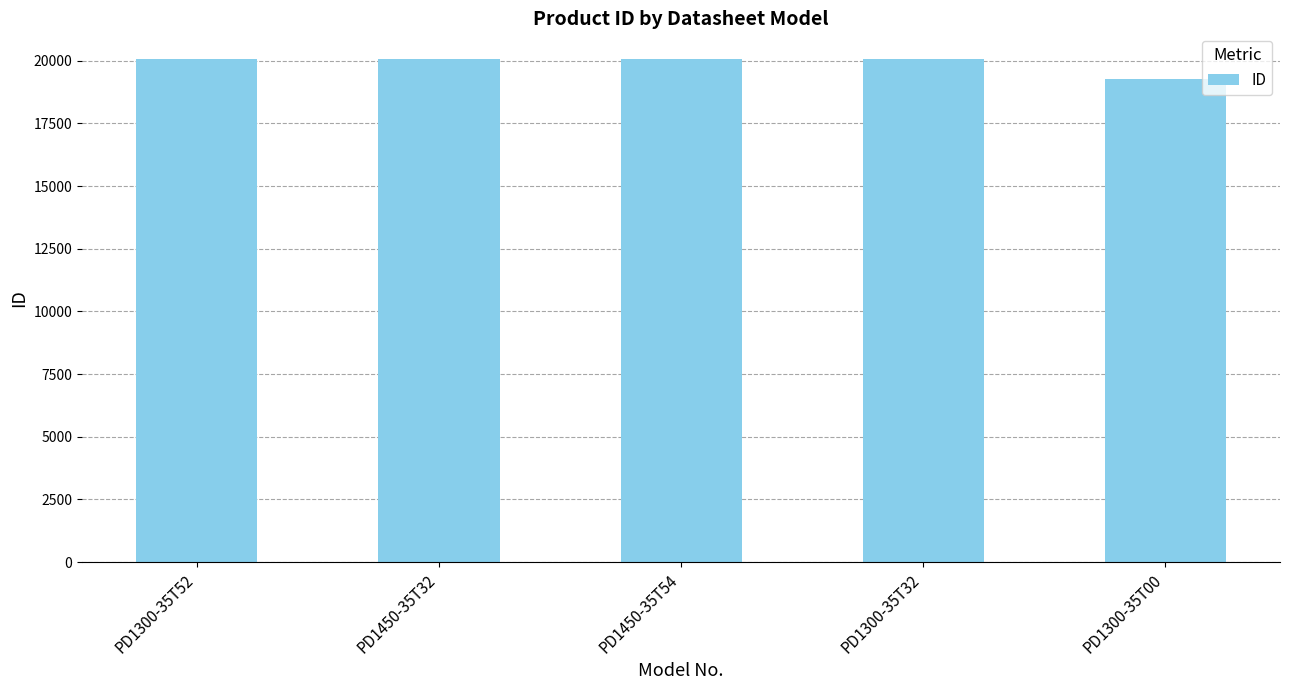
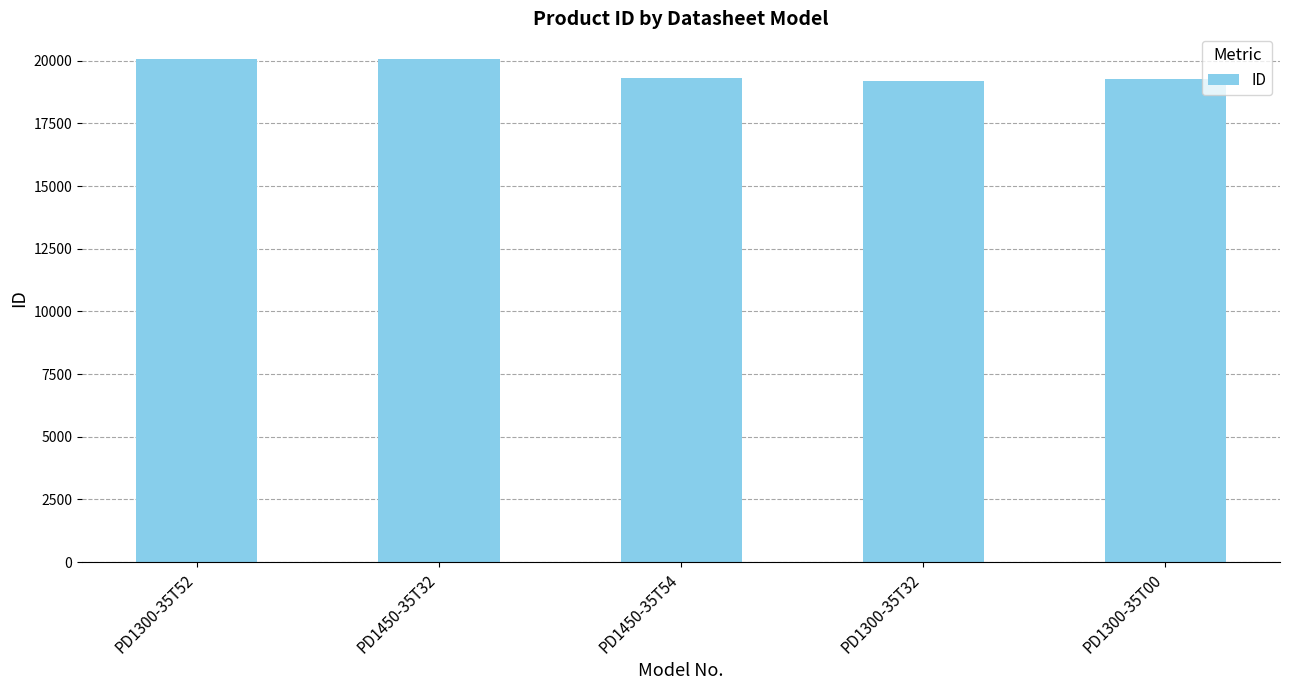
  {
    "PD1300-35T52": 20100,
    "PD1450-35T32": 20100,
-   "PD1450-35T54": 20100,
-   "PD1300-35T32": 20100,
+   "PD1450-35T54": 19300,
+   "PD1300-35T32": 19200,
    "PD1300-35T00": 19300
  }
